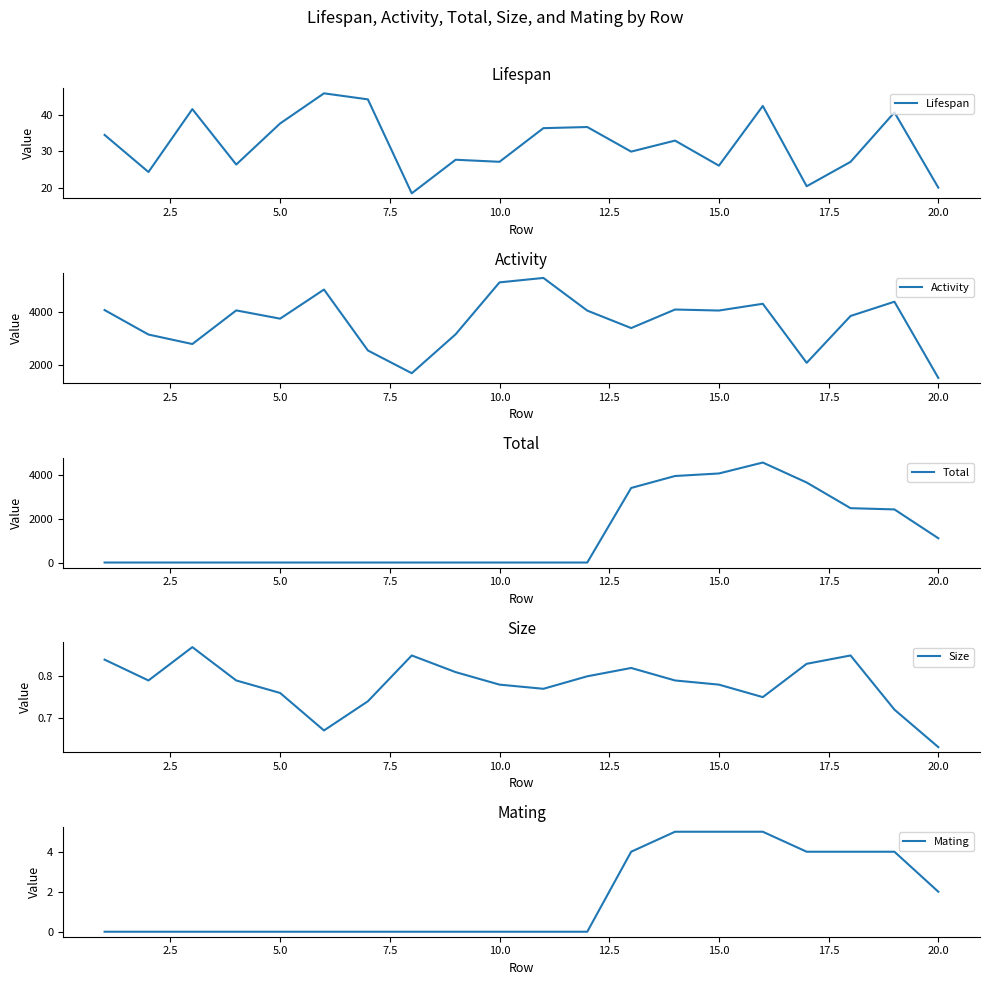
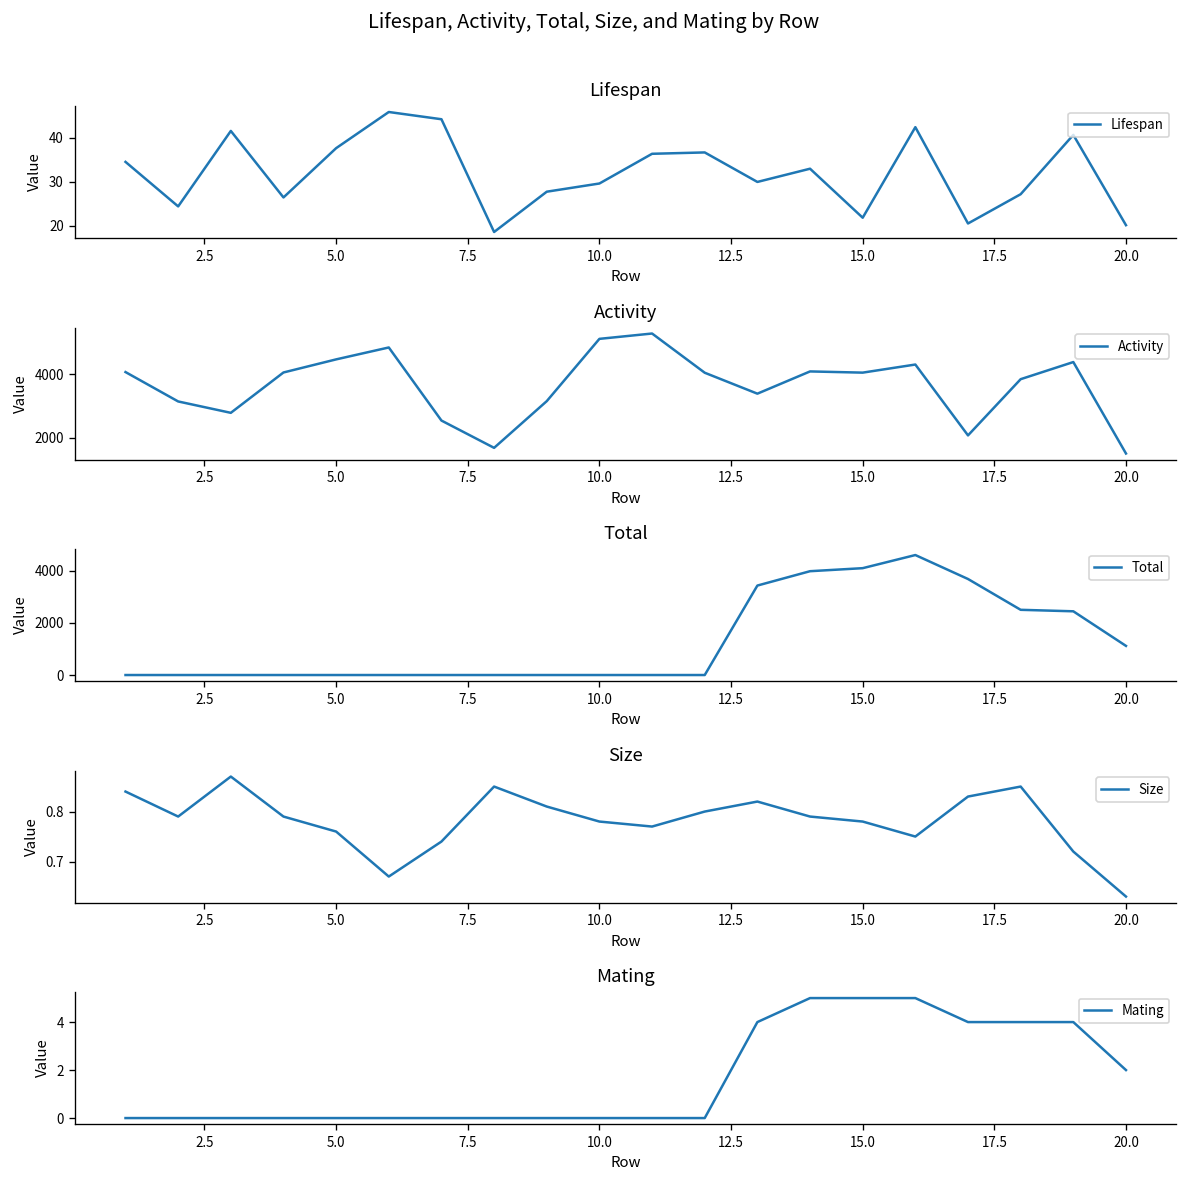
  {
    "Lifespan": {
      "5.0": 38,
-     "10.0": 27,
-     "15.0": 26,
+     "10.0": 30,
+     "15.0": 22,
      "20.0": 20
    },
    "Activity": {
-     "5.0": 3700,
+     "5.0": 4500,
      "10.0": 5100,
      "15.0": 4100,
      "20.0": 1500
    },
    "Total": {
      "5.0": 0,
      "10.0": 0,
      "15.0": 4100,
      "20.0": 1100
    },
    "Size": {
      "5.0": 0.76,
      "10.0": 0.78,
      "15.0": 0.78,
      "20.0": 0.63
    },
    "Mating": {
      "5.0": 0.0,
      "10.0": 0.0,
      "15.0": 5.0,
      "20.0": 2.0
    }
  }
